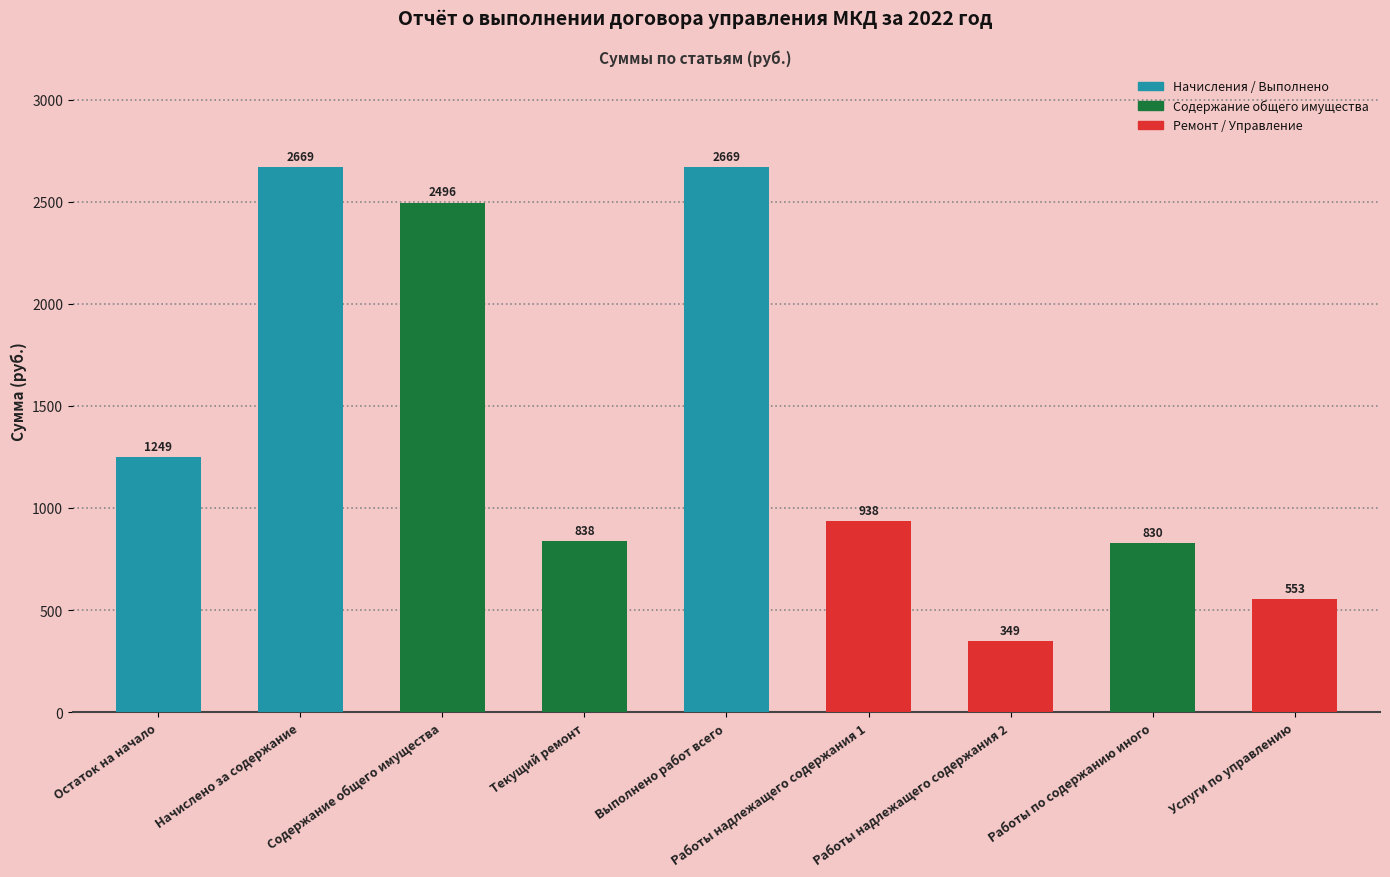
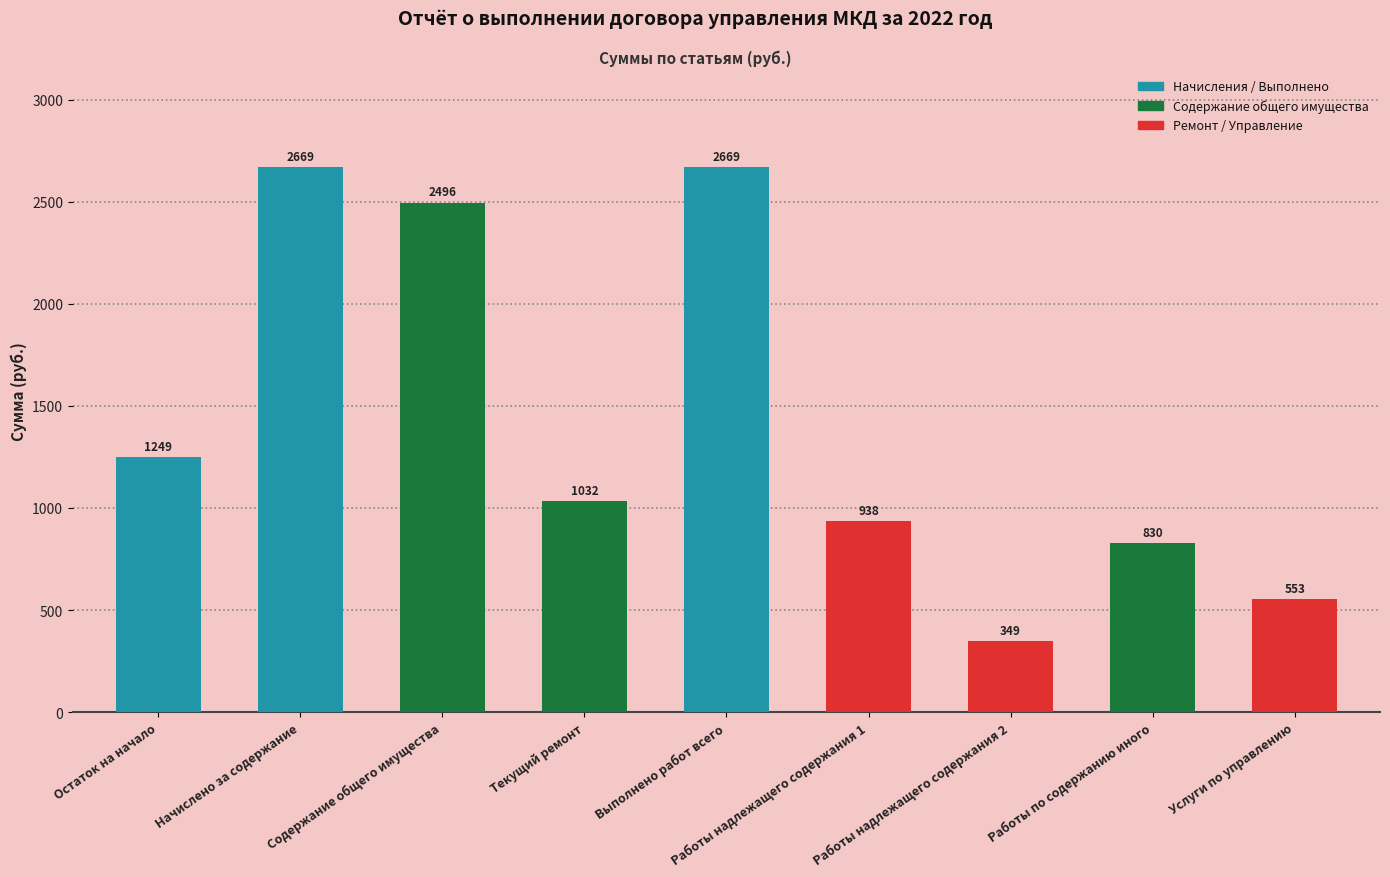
  {
    "Остаток на начало": 1249,
    "Начислено за содержание": 2669,
    "Содержание общего имущества": 2496,
-   "Текущий ремонт": 838,
+   "Текущий ремонт": 1032,
    "Выполнено работ всего": 2669,
    "Работы надлежащего содержания 1": 938,
    "Работы надлежащего содержания 2": 349,
    "Работы по содержанию иного": 830,
    "Услуги по управлению": 553
  }
